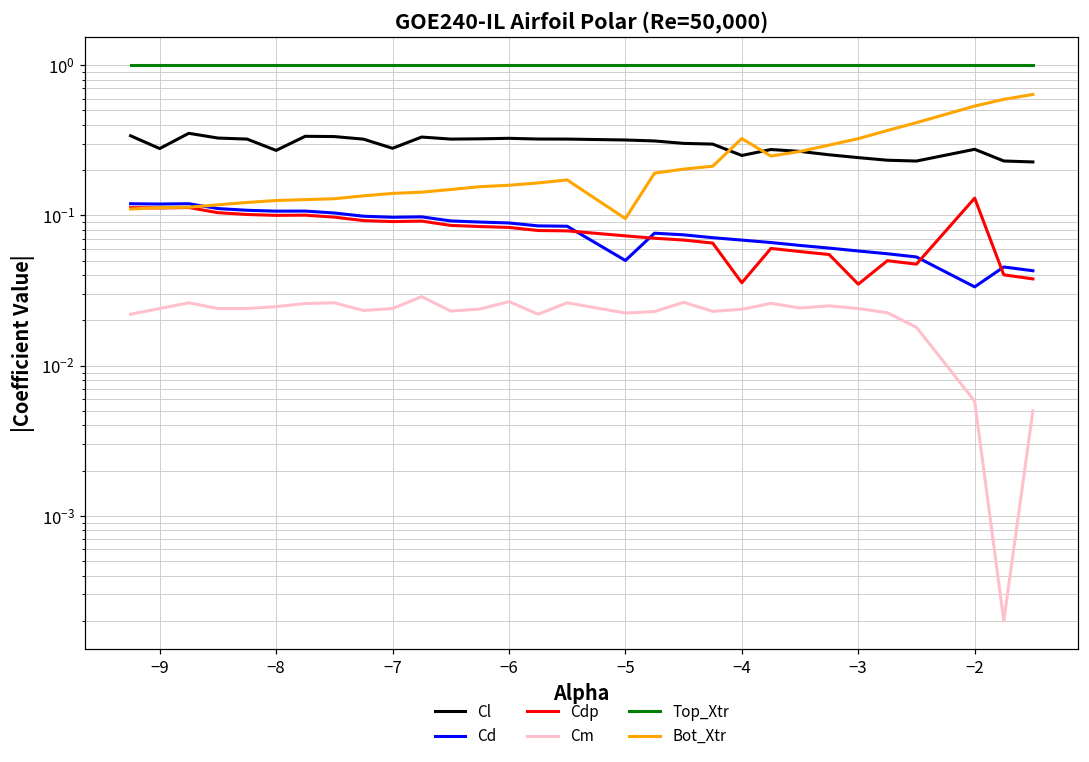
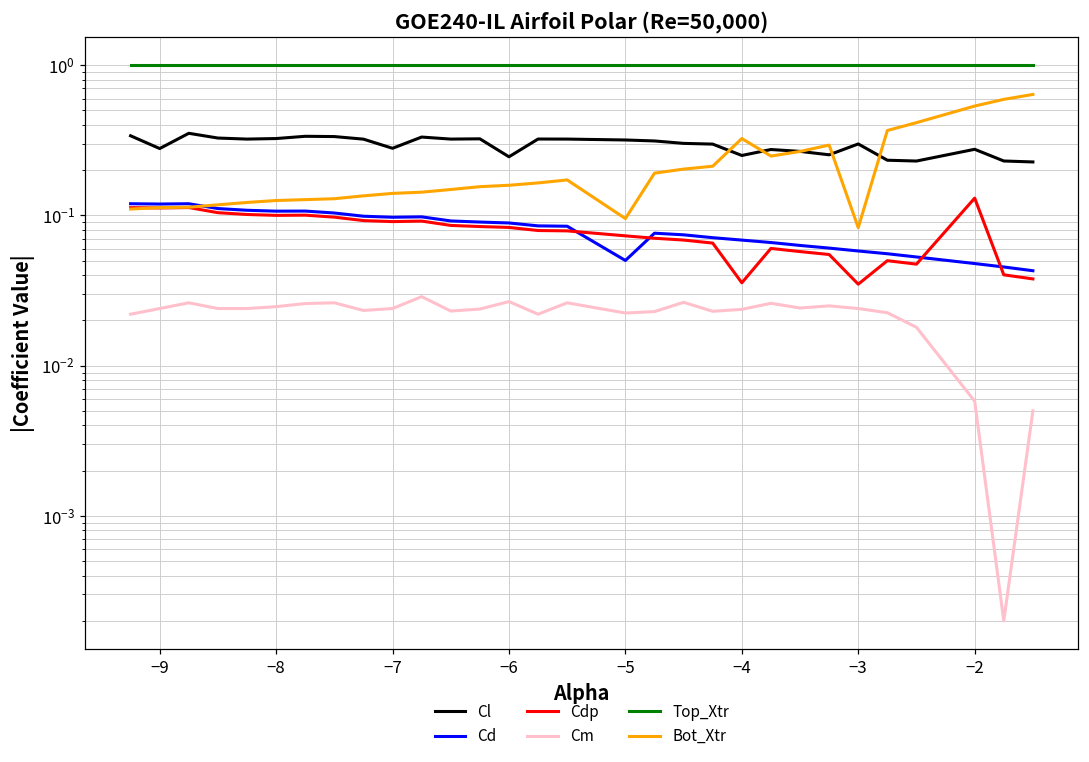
  {
    "Cl": {
      "−9": 0.28,
-     "−8": 0.27,
+     "−8": 0.33,
      "−7": 0.28,
-     "−6": 0.33,
+     "−6": 0.25,
      "−5": 0.32,
      "−4": 0.25,
-     "−3": 0.24,
+     "−3": 0.30,
      "−2": 0.28
    },
    "Cd": {
      "−9": 0.12,
      "−8": 0.11,
      "−7": 0.10,
      "−6": 0.09,
      "−5": 0.050,
      "−4": 0.07,
      "−3": 0.058,
-     "−2": 0.033
+     "−2": 0.048
    },
    "Cdp": {
      "−8": 0.10,
      "−7": 0.09,
      "−6": 0.08,
      "−5": 0.07,
      "−4": 0.036,
      "−3": 0.035,
      "−2": 0.13
    },
    "Cm": {
      "−9": 0.024,
      "−8": 0.025,
      "−7": 0.024,
      "−6": 0.027,
      "−5": 0.022,
      "−4": 0.024,
      "−3": 0.024,
      "−2": 0.006
    },
    "Top_Xtr": {
      "−9": 1.0,
      "−8": 1.0,
      "−7": 1.0,
      "−6": 1.0,
      "−5": 1.0,
      "−4": 1.0,
      "−3": 1.0,
      "−2": 1.0
    },
    "Bot_Xtr": {
      "−8": 0.13,
      "−7": 0.14,
      "−6": 0.16,
      "−5": 0.10,
      "−4": 0.32,
-     "−3": 0.32,
+     "−3": 0.08,
      "−2": 0.53
    }
  }
